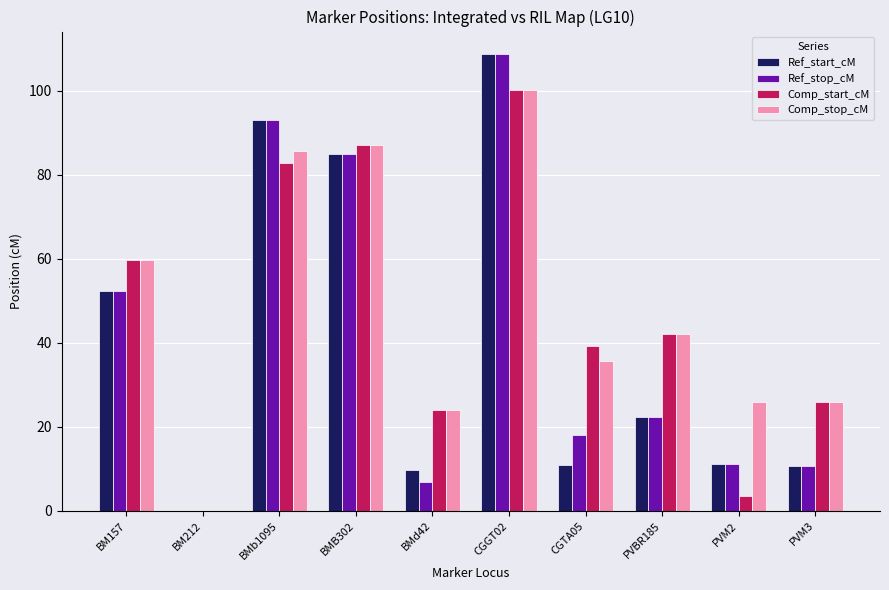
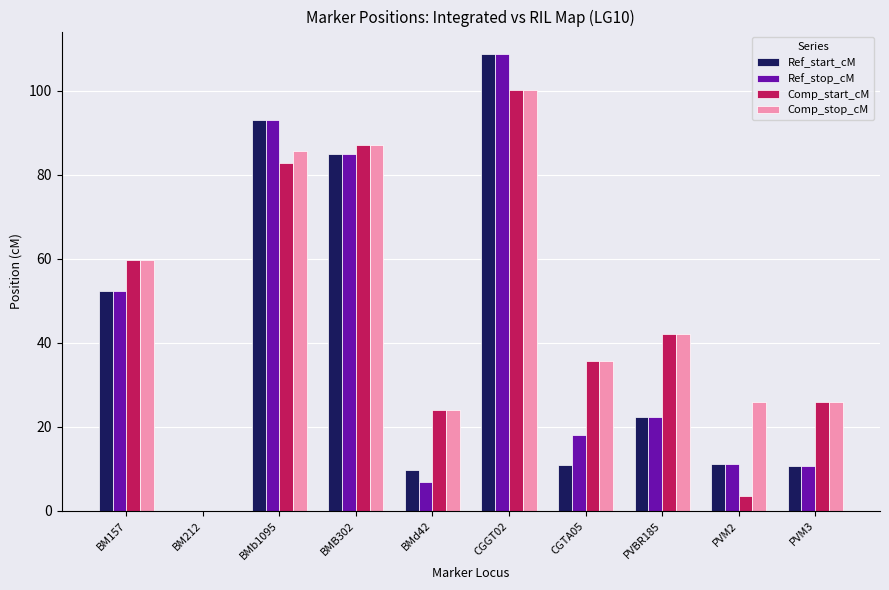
  {
    "Ref_start_cM": {
      "BM157": 52,
      "BM212": 0,
      "BMb1095": 93,
      "BMB302": 85,
      "BMd42": 10,
      "CGGT02": 109,
      "CGTA05": 11,
      "PVBR185": 22,
      "PVM2": 11,
      "PVM3": 11
    },
    "Ref_stop_cM": {
      "BM157": 52,
      "BM212": 0,
      "BMb1095": 93,
      "BMB302": 85,
      "BMd42": 7,
      "CGGT02": 109,
      "CGTA05": 18,
      "PVBR185": 22,
      "PVM2": 11,
      "PVM3": 11
    },
    "Comp_start_cM": {
      "BM157": 60,
      "BM212": 0,
      "BMb1095": 83,
      "BMB302": 87,
      "BMd42": 24,
      "CGGT02": 100,
-     "CGTA05": 39,
+     "CGTA05": 36,
      "PVBR185": 42,
      "PVM2": 4,
      "PVM3": 26
    },
    "Comp_stop_cM": {
      "BM157": 60,
      "BM212": 0,
      "BMb1095": 86,
      "BMB302": 87,
      "BMd42": 24,
      "CGGT02": 100,
      "CGTA05": 36,
      "PVBR185": 42,
      "PVM2": 26,
      "PVM3": 26
    }
  }
